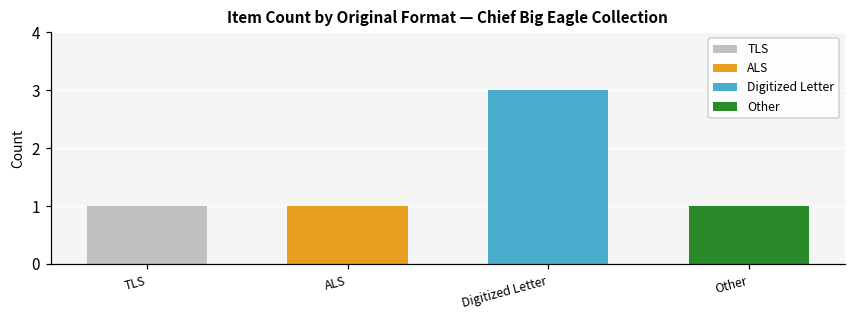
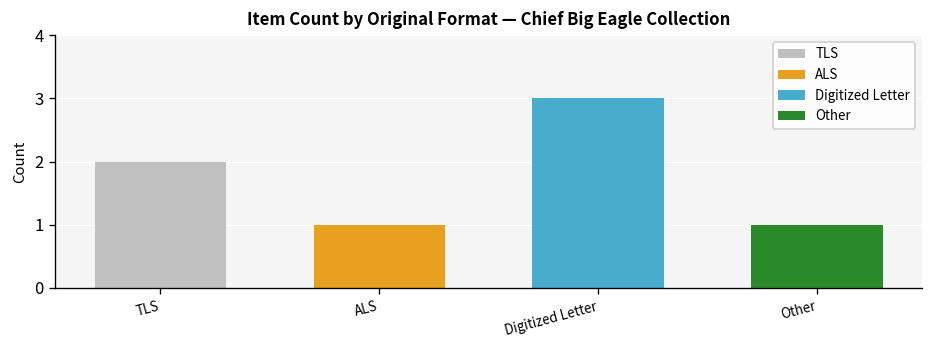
  {
-   "TLS": 1,
+   "TLS": 2,
    "ALS": 1,
    "Digitized Letter": 3,
    "Other": 1
  }
